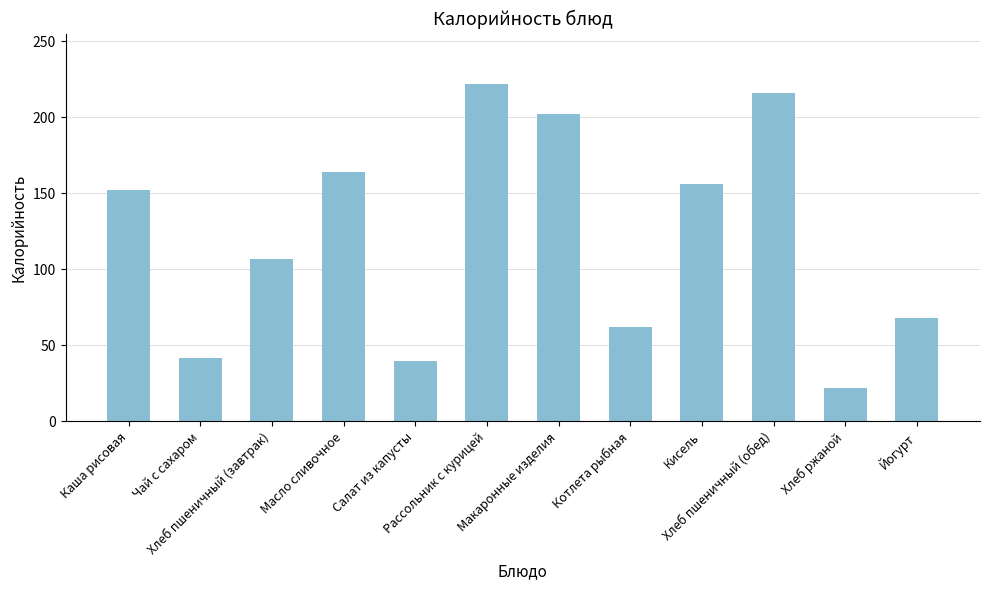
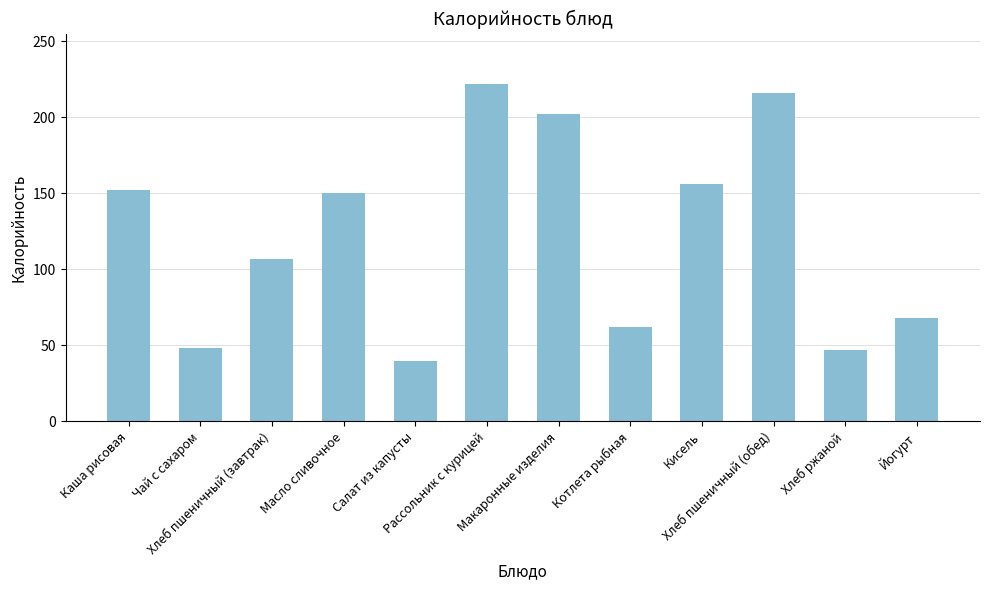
  {
    "Каша рисовая": 152,
-   "Чай с сахаром": 42,
+   "Чай с сахаром": 48,
    "Хлеб пшеничный (завтрак)": 107,
-   "Масло сливочное": 164,
+   "Масло сливочное": 150,
    "Салат из капусты": 40,
    "Рассольник с курицей": 222,
    "Макаронные изделия": 202,
    "Котлета рыбная": 62,
    "Кисель": 156,
    "Хлеб пшеничный (обед)": 216,
-   "Хлеб ржаной": 22,
+   "Хлеб ржаной": 47,
    "Йогурт": 68
  }
